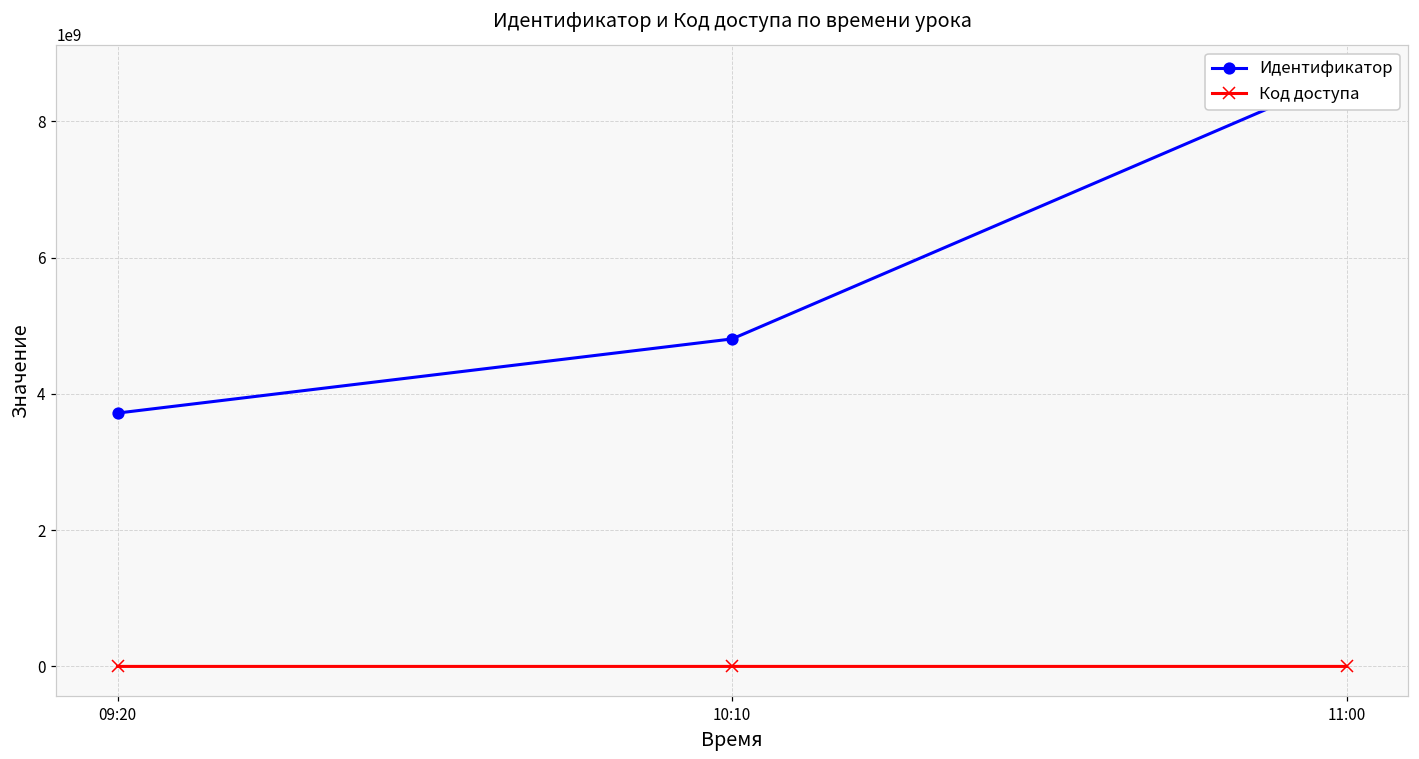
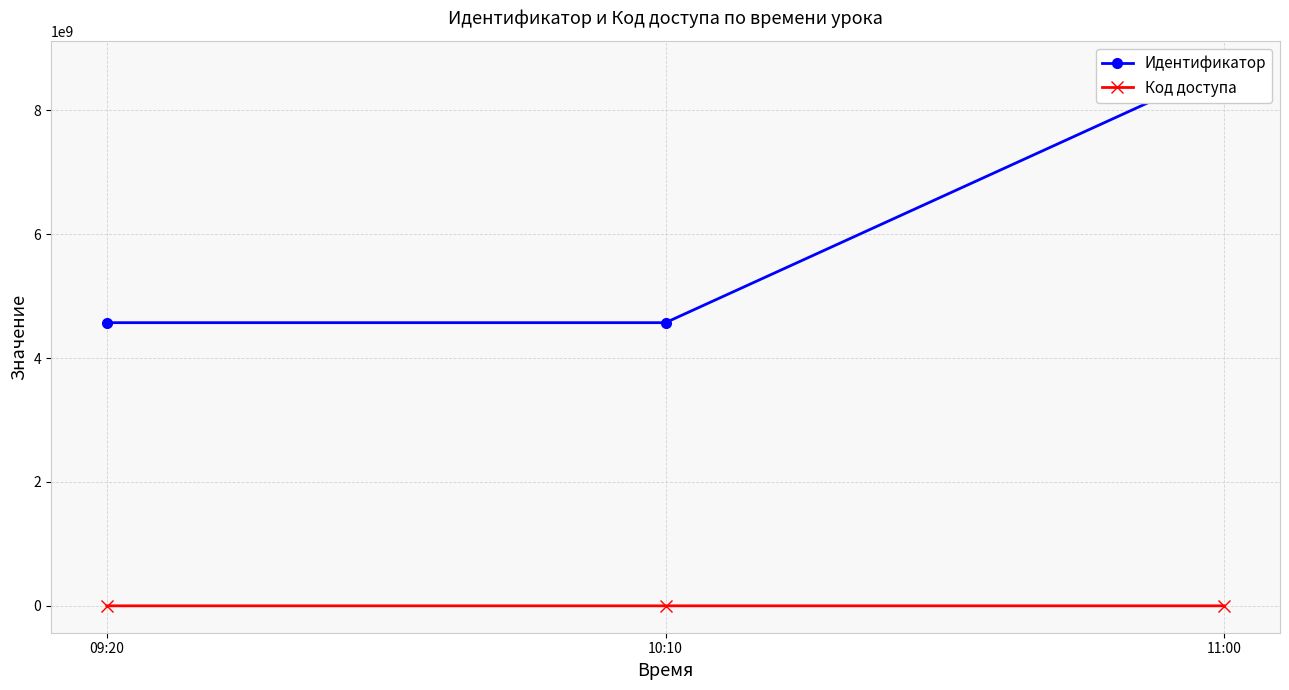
  {
    "Идентификатор": {
-     "09:20": 3700000000,
-     "10:10": 4800000000
+     "09:20": 4600000000,
+     "10:10": 4600000000
    },
    "Код доступа": {
      "09:20": 0,
      "10:10": 0,
      "11:00": 0
    }
  }
